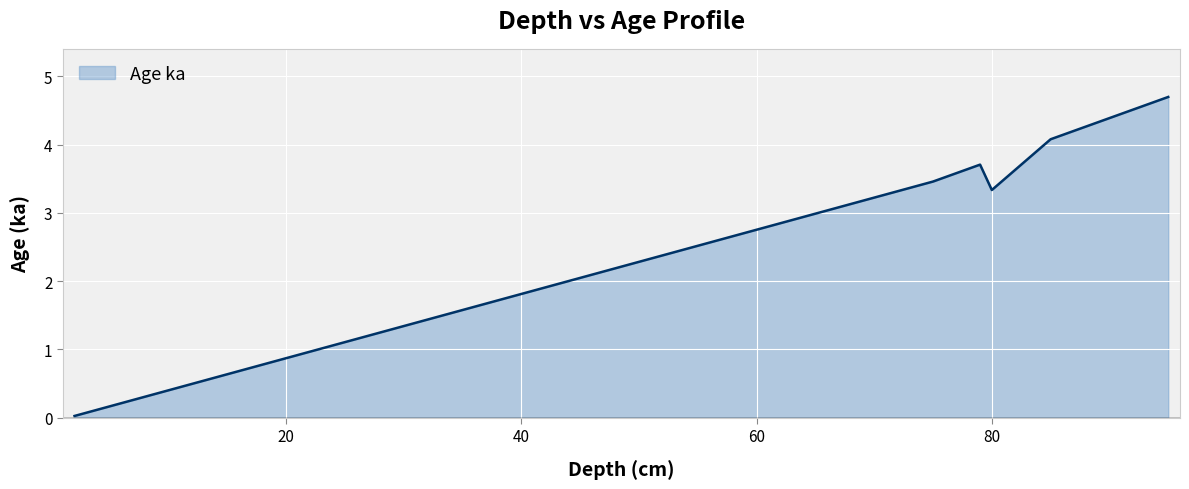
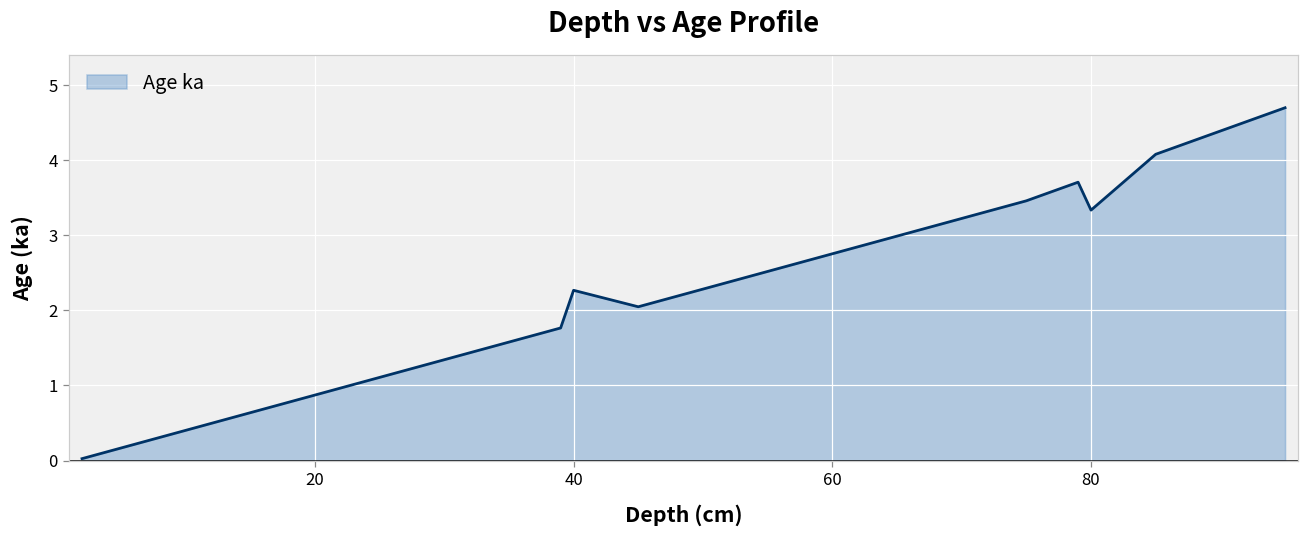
  {
    "20": 0.9,
-   "40": 1.8,
+   "40": 2.3,
    "60": 2.8,
    "80": 3.3
  }
